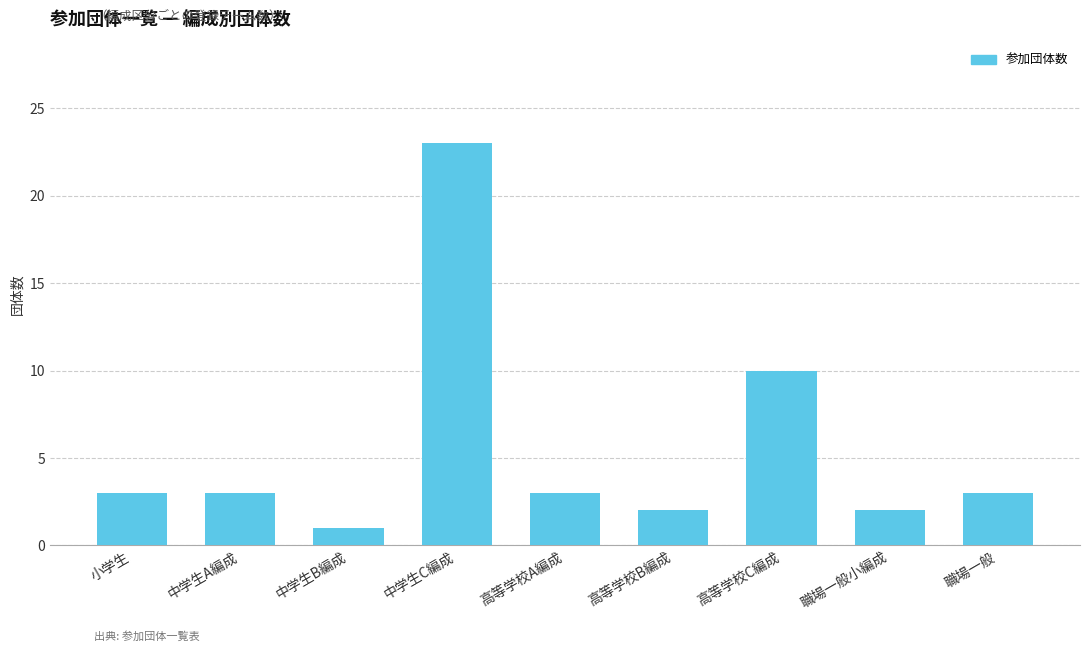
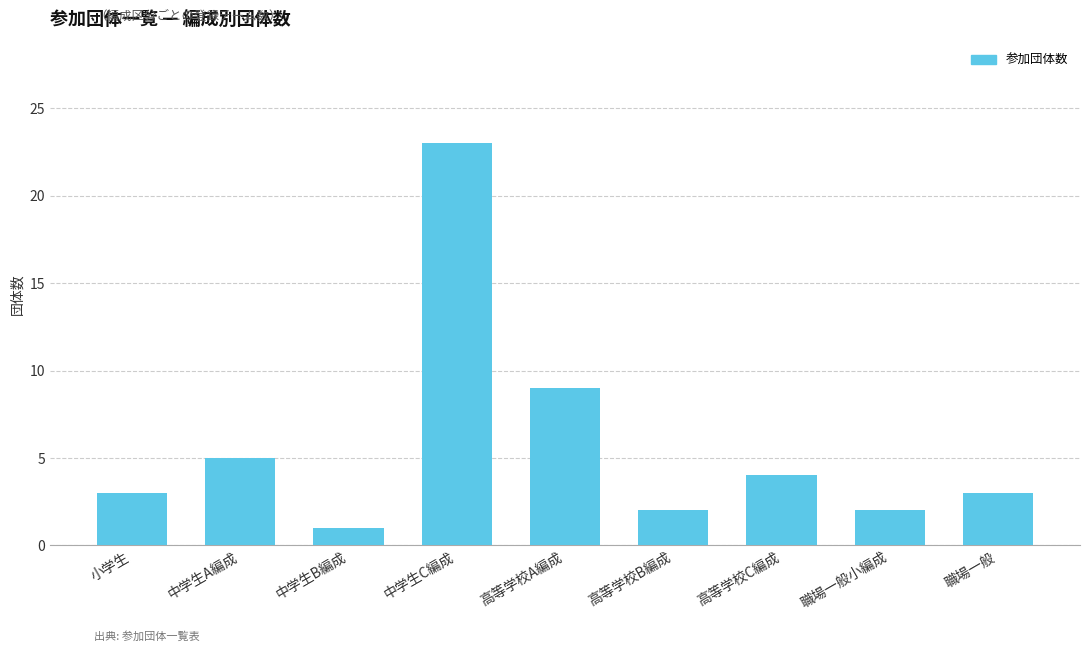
  {
    "小学生": 3,
-   "中学生A編成": 3,
+   "中学生A編成": 5,
    "中学生B編成": 1,
    "中学生C編成": 23,
-   "高等学校A編成": 3,
+   "高等学校A編成": 9,
    "高等学校B編成": 2,
-   "高等学校C編成": 10,
+   "高等学校C編成": 4,
    "職場一般小編成": 2,
    "職場一般": 3
  }
